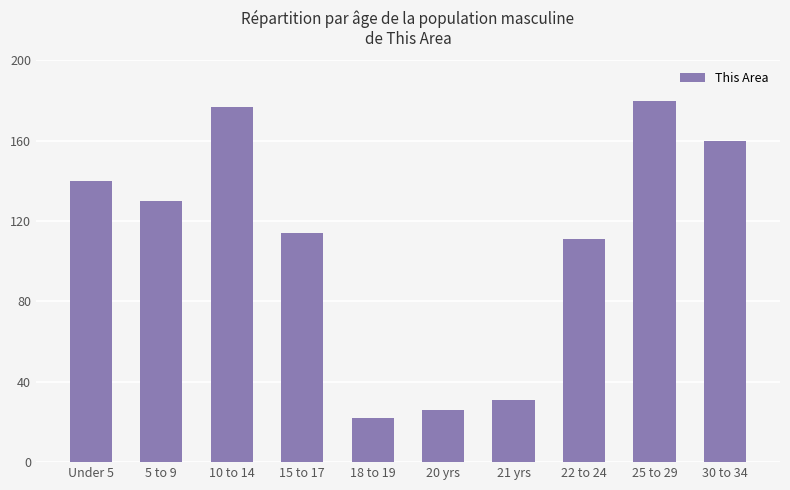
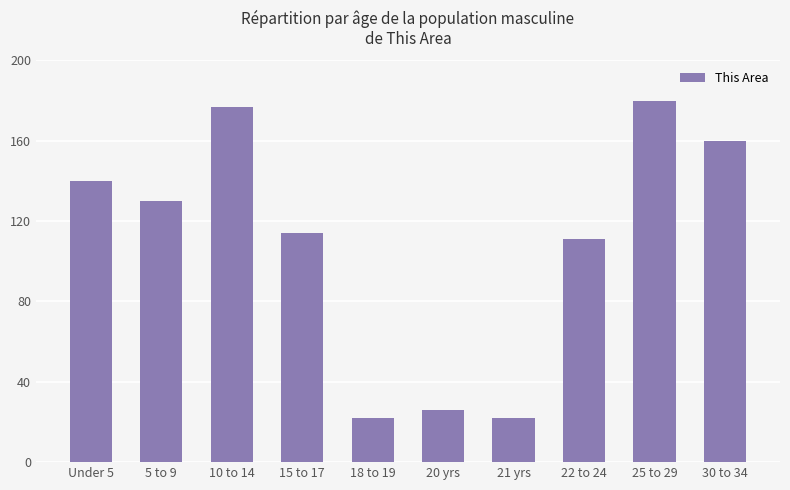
  {
    "Under 5": 140,
    "5 to 9": 130,
    "10 to 14": 177,
    "15 to 17": 114,
    "18 to 19": 22,
    "20 yrs": 26,
-   "21 yrs": 31,
+   "21 yrs": 22,
    "22 to 24": 111,
    "25 to 29": 180,
    "30 to 34": 160
  }
